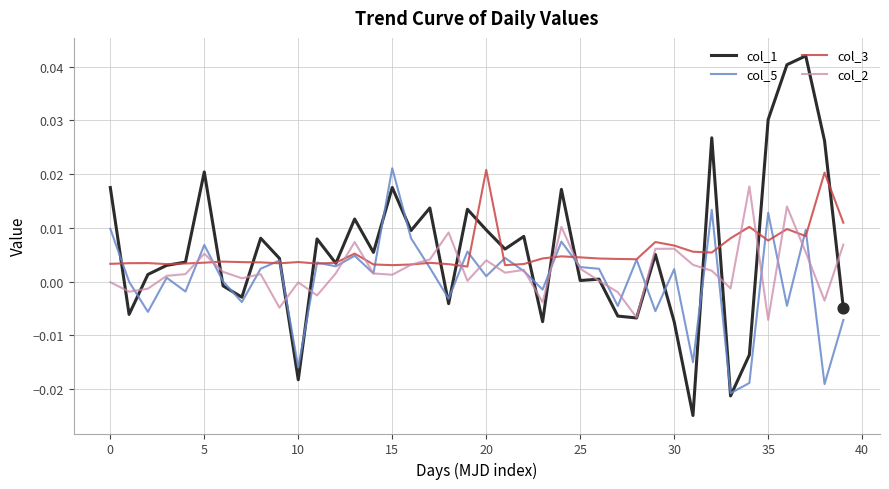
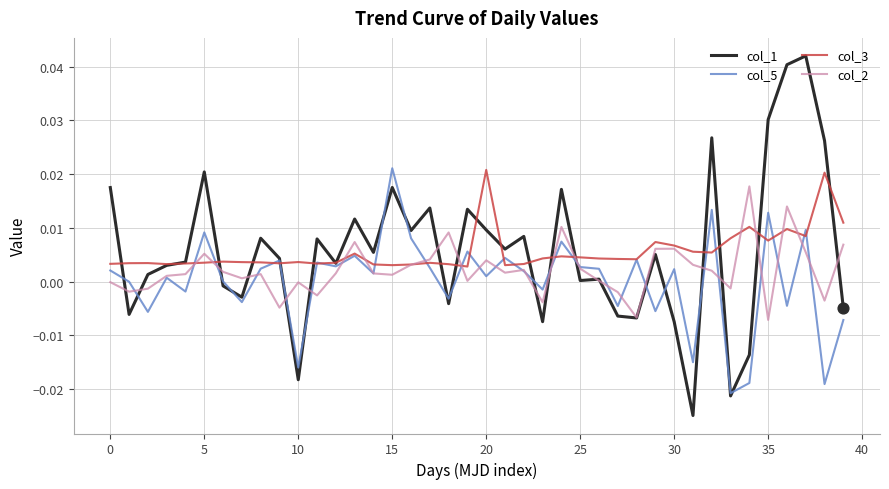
  {
    "col_5": {
-     "0": 0.010,
-     "5": 0.007,
+     "0": 0.002,
+     "5": 0.009,
      "10": -0.016,
      "15": 0.021,
      "20": 0.001,
      "30": 0.002,
      "35": 0.013
    },
    "col_3": {
      "0": 0.003,
      "5": 0.004,
      "10": 0.004,
      "15": 0.003,
      "20": 0.021,
      "25": 0.005,
      "30": 0.007,
      "35": 0.008
    },
    "col_2": {
      "0": 0.000,
      "5": 0.005,
      "10": 0.000,
      "15": 0.001,
      "20": 0.004,
      "30": 0.006,
      "35": -0.007
    }
  }
